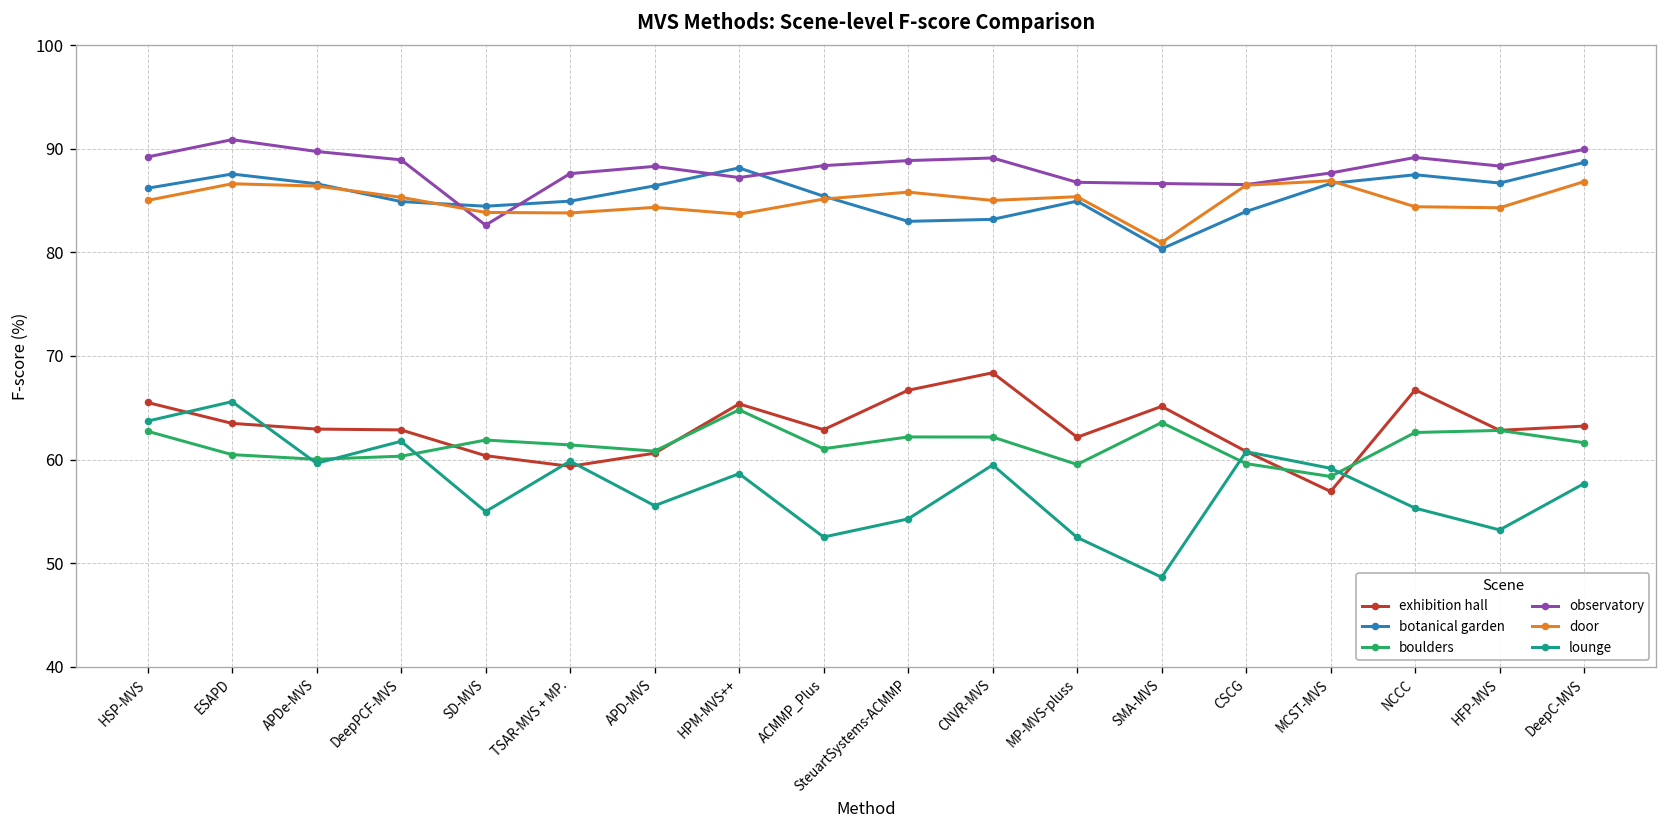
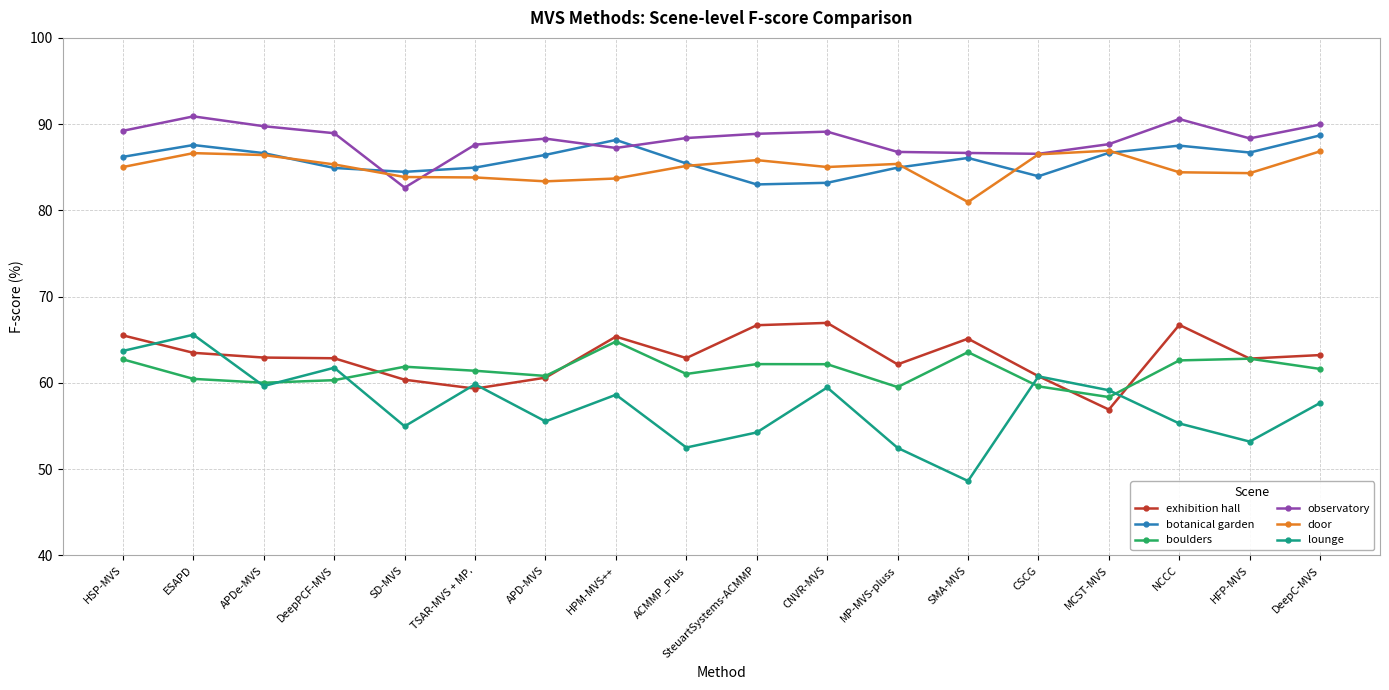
  {
    "exhibition hall": {
      "HSP-MVS": 66,
      "ESAPD": 63,
      "APDe-MVS": 63,
      "DeepPCF-MVS": 63,
      "SD-MVS": 60,
      "TSAR-MVS + MP.": 59,
      "HPM-MVS++": 65,
      "ACMMP_Plus": 63,
      "SteuartSystems-ACMMP": 67,
-     "CNVR-MVS": 68,
+     "CNVR-MVS": 67,
      "MP-MVS-pluss": 62,
      "SMA-MVS": 65,
      "MCST-MVS": 57,
      "NCCC": 67,
      "DeepC-MVS": 63
    },
    "botanical garden": {
      "HSP-MVS": 86,
      "ESAPD": 88,
      "DeepPCF-MVS": 85,
      "SD-MVS": 84,
      "TSAR-MVS + MP.": 85,
      "APD-MVS": 86,
      "HPM-MVS++": 88,
      "SteuartSystems-ACMMP": 83,
      "CNVR-MVS": 83,
      "MP-MVS-pluss": 85,
-     "SMA-MVS": 80,
+     "SMA-MVS": 86,
      "CSCG": 84,
      "NCCC": 88,
      "HFP-MVS": 87,
      "DeepC-MVS": 89
    },
    "observatory": {
      "HSP-MVS": 89,
      "ESAPD": 91,
      "APDe-MVS": 90,
      "DeepPCF-MVS": 89,
      "SD-MVS": 83,
      "TSAR-MVS + MP.": 88,
      "APD-MVS": 88,
      "HPM-MVS++": 87,
      "ACMMP_Plus": 88,
      "SteuartSystems-ACMMP": 89,
      "CNVR-MVS": 89,
      "MP-MVS-pluss": 87,
      "SMA-MVS": 87,
      "MCST-MVS": 88,
-     "NCCC": 89,
+     "NCCC": 91,
      "HFP-MVS": 88,
      "DeepC-MVS": 90
    },
    "door": {
      "HSP-MVS": 85,
      "ESAPD": 87,
      "DeepPCF-MVS": 85,
      "SD-MVS": 84,
      "TSAR-MVS + MP.": 84,
-     "APD-MVS": 84,
+     "APD-MVS": 83,
      "HPM-MVS++": 84,
      "SteuartSystems-ACMMP": 86,
      "CNVR-MVS": 85,
      "MP-MVS-pluss": 85,
      "SMA-MVS": 81,
      "NCCC": 84,
      "HFP-MVS": 84,
      "DeepC-MVS": 87
    }
  }
